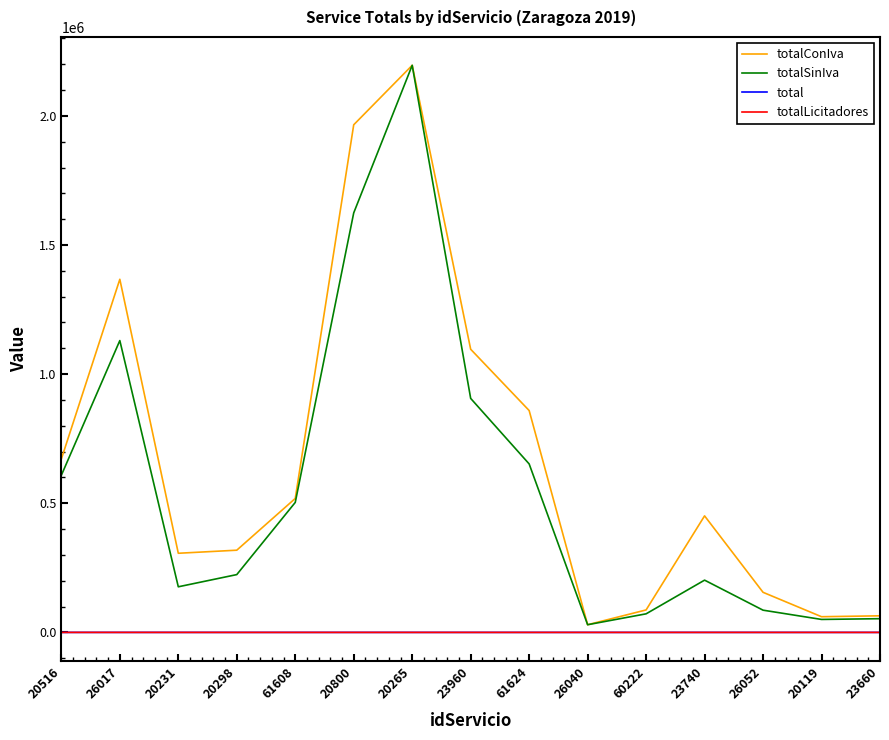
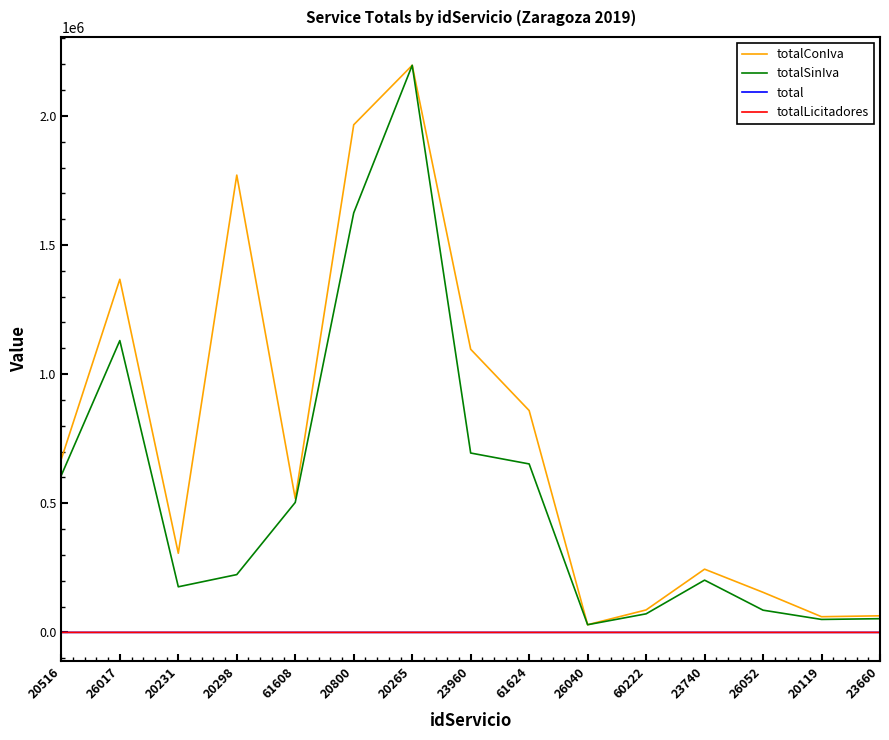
  {
    "totalConIva": {
      "20516": 670000,
      "26017": 1370000,
      "20231": 310000,
-     "20298": 320000,
+     "20298": 1770000,
      "61608": 520000,
      "20800": 1970000,
      "23960": 1100000,
      "61624": 860000,
      "60222": 90000,
-     "23740": 450000,
+     "23740": 240000,
      "26052": 160000,
      "20119": 60000,
      "23660": 60000
    },
    "totalSinIva": {
      "20516": 610000,
      "26017": 1130000,
      "20231": 180000,
      "20298": 220000,
      "61608": 500000,
      "20800": 1620000,
-     "23960": 910000,
+     "23960": 690000,
      "61624": 650000,
      "60222": 70000,
      "23740": 200000,
      "26052": 90000,
      "20119": 50000,
      "23660": 50000
    },
    "totalLicitadores": {
      "20516": 0,
      "26017": 0,
      "20231": 0,
      "20298": 0,
      "61608": 0,
      "20800": 0,
      "20265": 0,
      "23960": 0,
      "61624": 0,
      "26040": 0,
      "60222": 0,
      "23740": 0,
      "26052": 0,
      "20119": 0,
      "23660": 0
    }
  }
